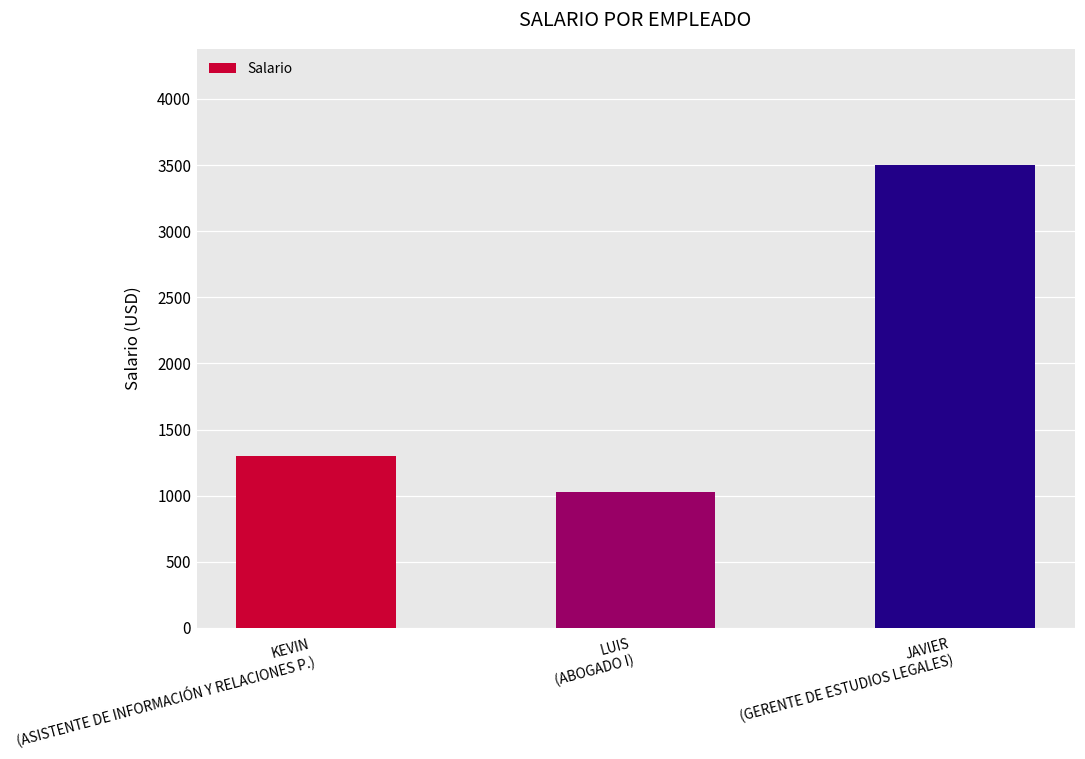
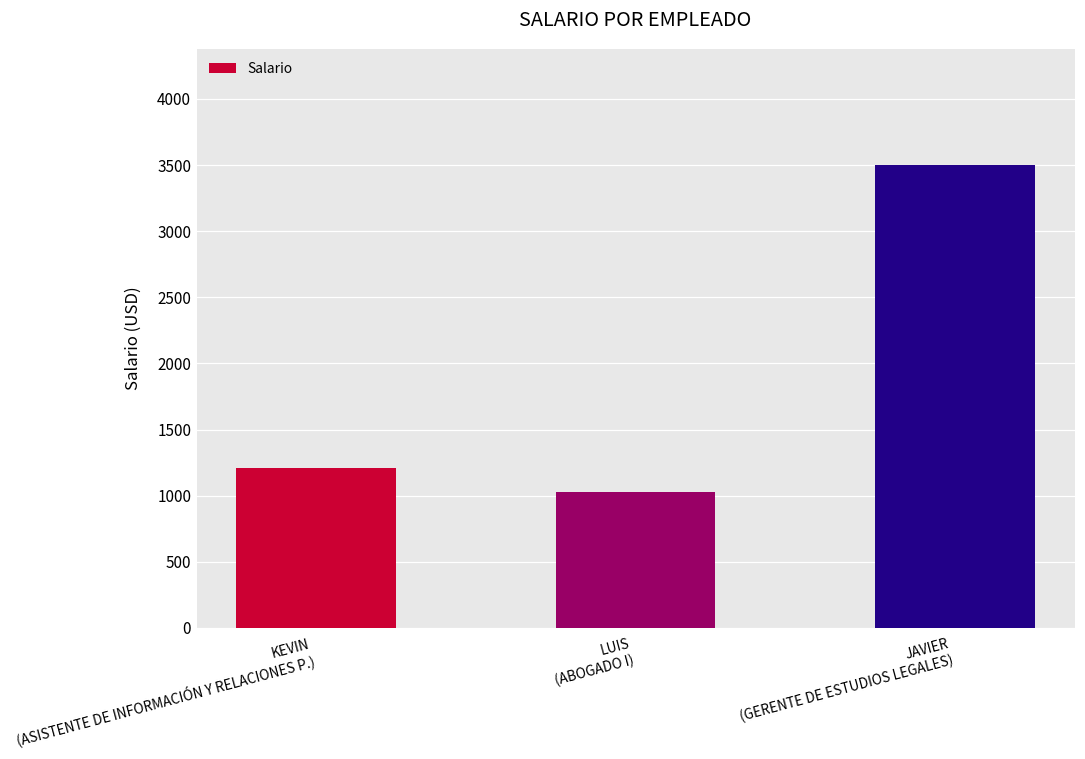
  {
-   "KEVIN (ASISTENTE DE INFORMACIÓN Y RELACIONES P.)": 1300,
+   "KEVIN (ASISTENTE DE INFORMACIÓN Y RELACIONES P.)": 1210,
    "LUIS (ABOGADO I)": 1030,
    "JAVIER (GERENTE DE ESTUDIOS LEGALES)": 3500
  }
